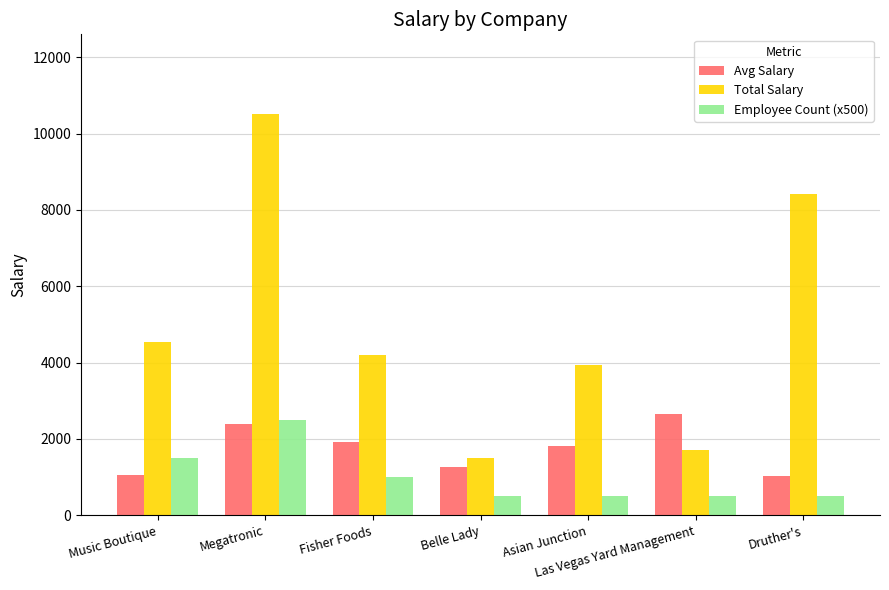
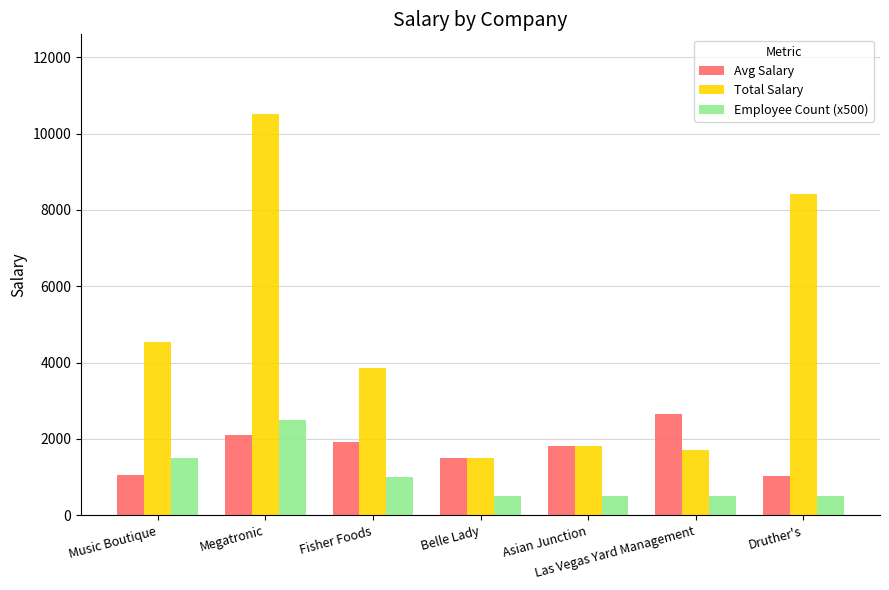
  {
    "Avg Salary": {
      "Music Boutique": 1100,
-     "Megatronic": 2400,
+     "Megatronic": 2100,
      "Fisher Foods": 1900,
-     "Belle Lady": 1300,
+     "Belle Lady": 1500,
      "Asian Junction": 1800,
      "Las Vegas Yard Management": 2700,
      "Druther's": 1000
    },
    "Total Salary": {
      "Music Boutique": 4500,
      "Megatronic": 10500,
-     "Fisher Foods": 4200,
+     "Fisher Foods": 3900,
      "Belle Lady": 1500,
-     "Asian Junction": 3900,
+     "Asian Junction": 1800,
      "Las Vegas Yard Management": 1700,
      "Druther's": 8400
    },
    "Employee Count (x500)": {
      "Music Boutique": 1500,
      "Megatronic": 2500,
      "Fisher Foods": 1000,
      "Belle Lady": 500,
      "Asian Junction": 500,
      "Las Vegas Yard Management": 500,
      "Druther's": 500
    }
  }
